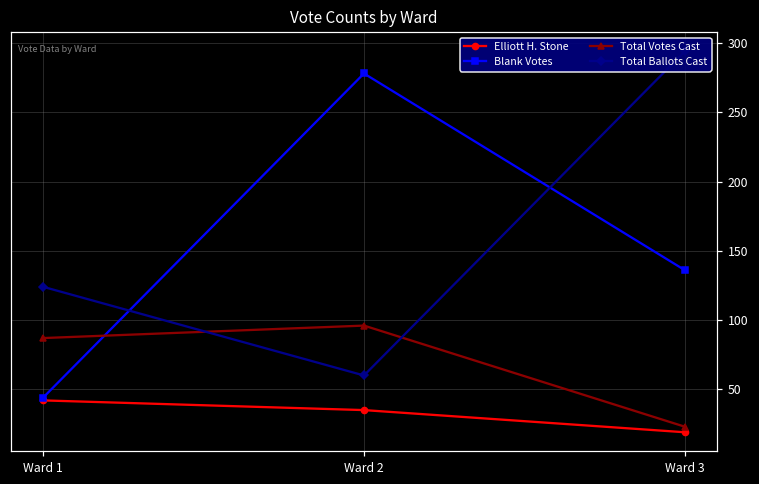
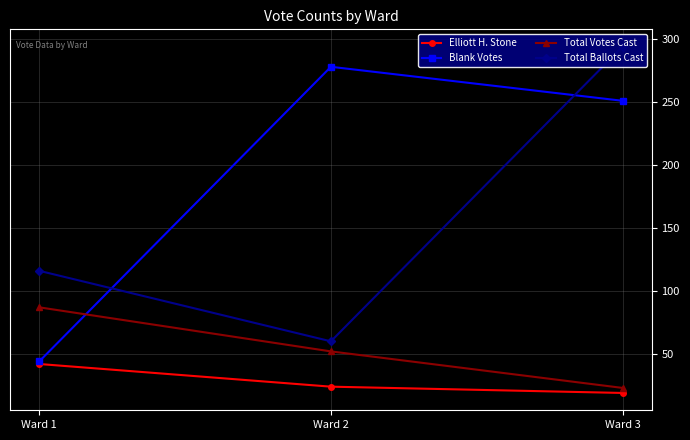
  {
    "Elliott H. Stone": {
-     "Ward 2": 35,
+     "Ward 2": 24,
      "Ward 3": 19
    },
    "Blank Votes": {
      "Ward 2": 278,
-     "Ward 3": 136
+     "Ward 3": 251
    },
    "Total Votes Cast": {
      "Ward 1": 87,
-     "Ward 2": 96,
+     "Ward 2": 52,
      "Ward 3": 23
    },
    "Total Ballots Cast": {
-     "Ward 1": 124,
+     "Ward 1": 116,
      "Ward 2": 60
    }
  }
